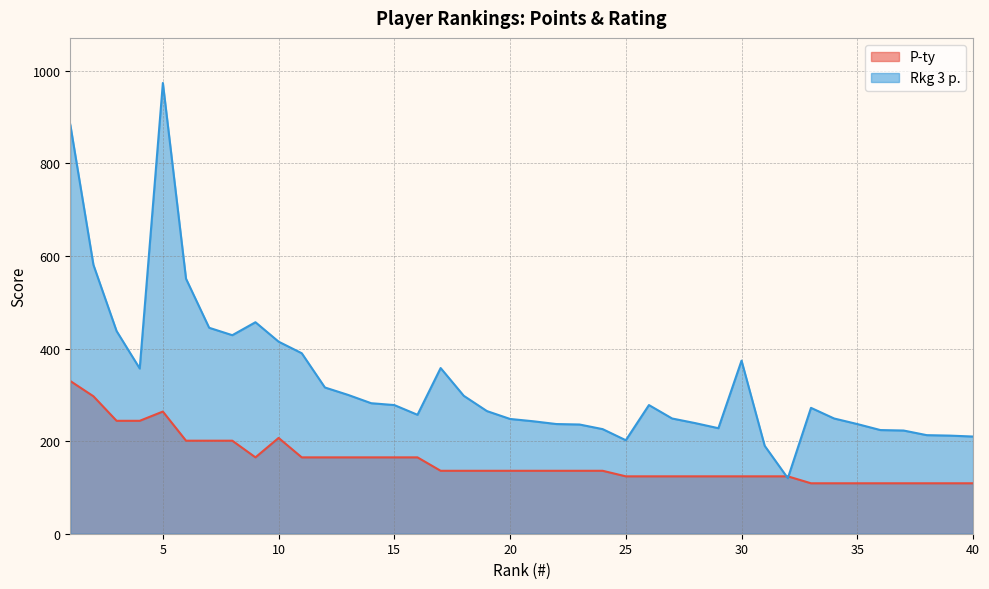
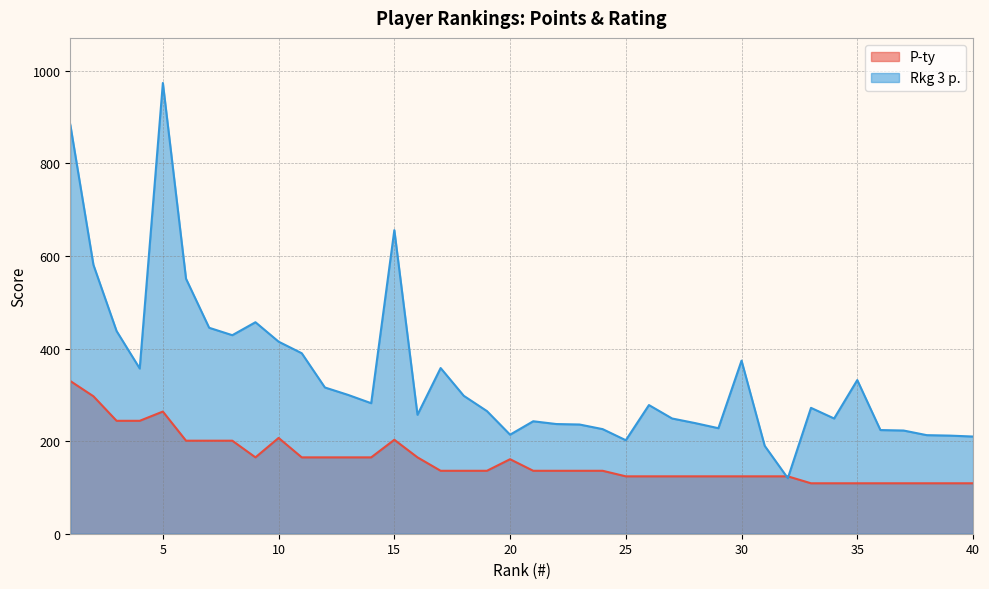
  {
    "P-ty": {
      "5": 260,
      "10": 210,
-     "15": 170,
-     "20": 140,
+     "15": 200,
+     "20": 160,
      "25": 120,
      "30": 120,
      "35": 110,
      "40": 110
    },
    "Rkg 3 p.": {
      "5": 970,
      "10": 420,
-     "15": 280,
-     "20": 250,
+     "15": 660,
+     "20": 210,
      "25": 200,
      "30": 370,
-     "35": 240,
+     "35": 330,
      "40": 210
    }
  }
